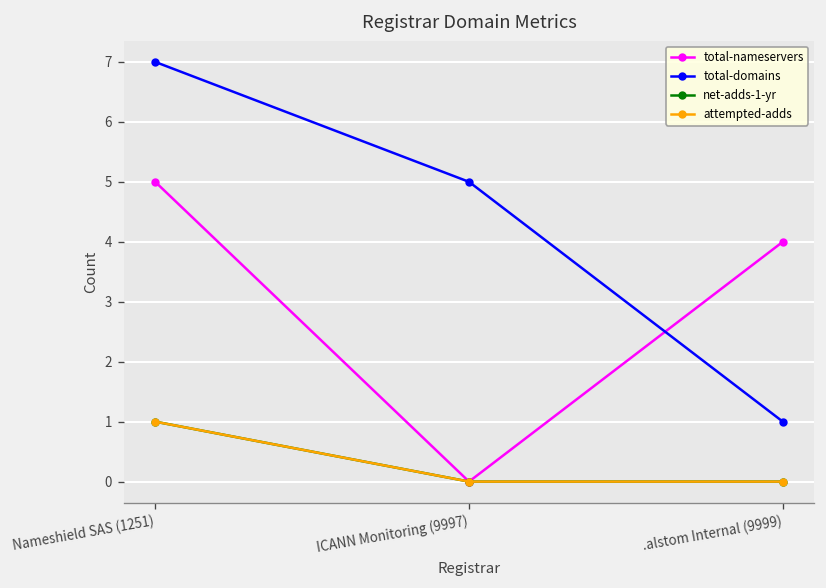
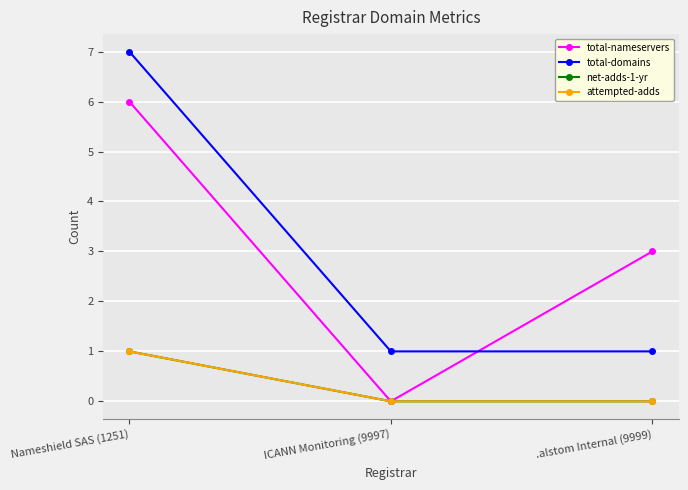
  {
    "total-nameservers": {
-     "Nameshield SAS (1251)": 5,
-     ".alstom Internal (9999)": 4
+     "Nameshield SAS (1251)": 6,
+     ".alstom Internal (9999)": 3
    },
    "total-domains": {
      "Nameshield SAS (1251)": 7,
-     "ICANN Monitoring (9997)": 5,
+     "ICANN Monitoring (9997)": 1,
      ".alstom Internal (9999)": 1
    },
    "attempted-adds": {
      "Nameshield SAS (1251)": 1,
      ".alstom Internal (9999)": 0
    }
  }
